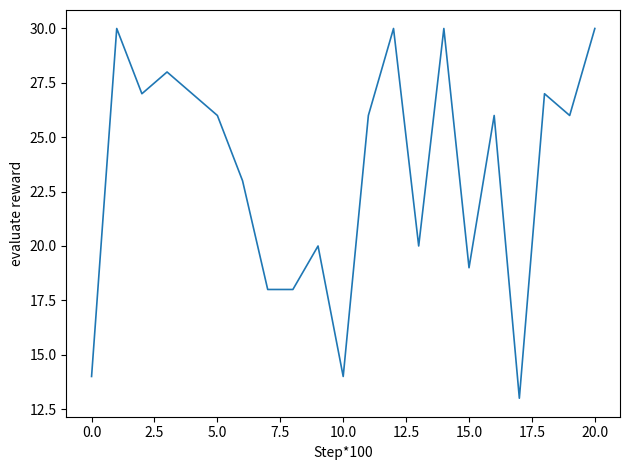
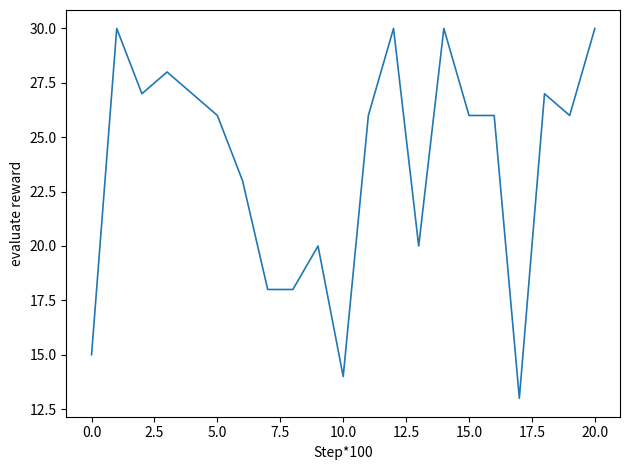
  {
-   "0.0": 14,
+   "0.0": 15,
    "5.0": 26,
    "10.0": 14,
-   "15.0": 19,
+   "15.0": 26,
    "20.0": 30
  }
